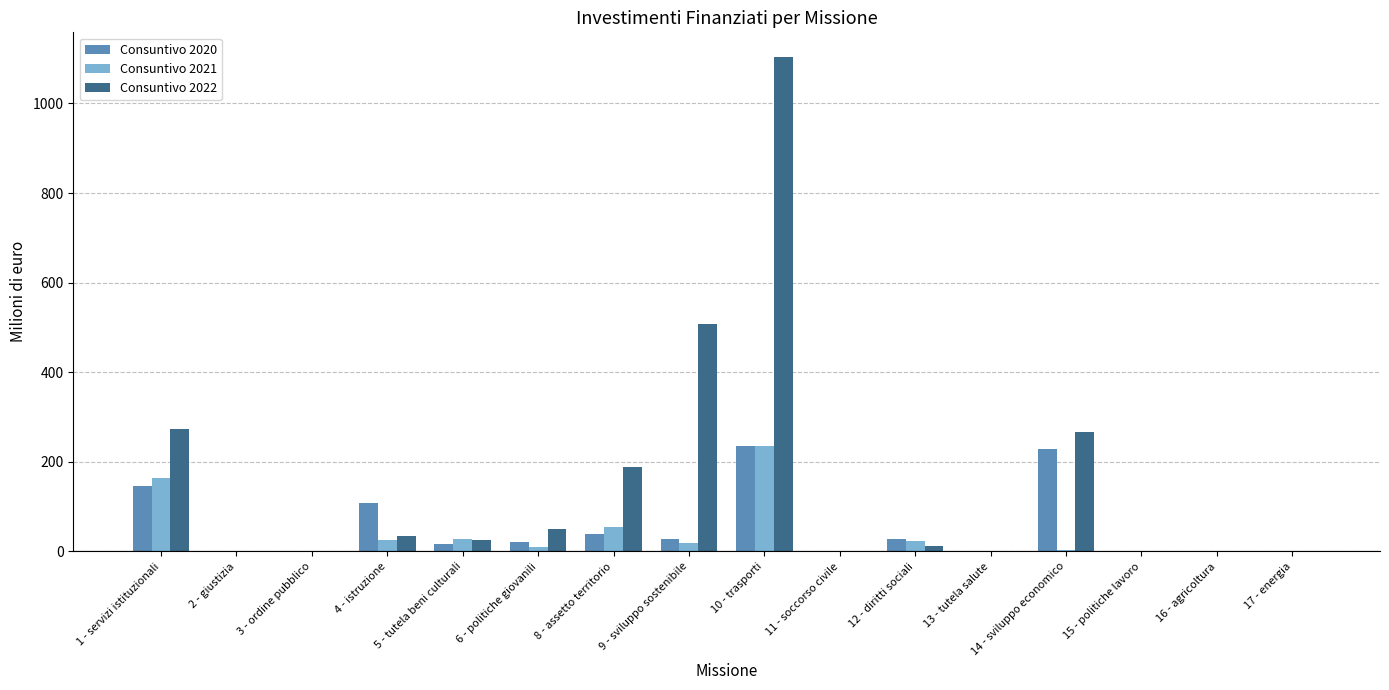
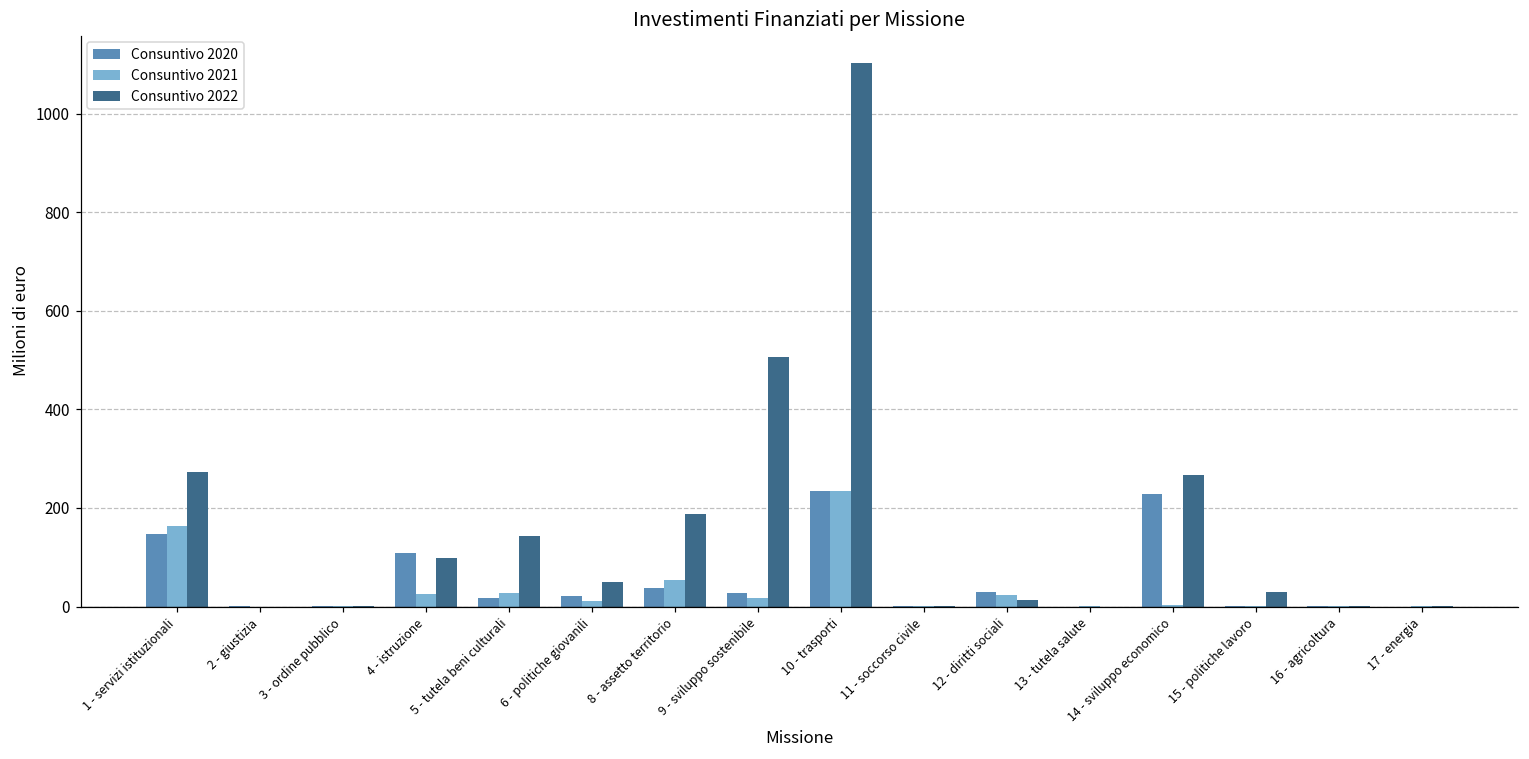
  {
    "Consuntivo 2022": {
      "1 - servizi istituzionali": 270,
      "2 - giustizia": 0,
-     "4 - istruzione": 30,
-     "5 - tutela beni culturali": 30,
+     "4 - istruzione": 100,
+     "5 - tutela beni culturali": 140,
      "6 - politiche giovanili": 50,
      "8 - assetto territorio": 190,
      "9 - sviluppo sostenibile": 510,
      "10 - trasporti": 1100,
      "12 - diritti sociali": 10,
      "14 - sviluppo economico": 270,
-     "15 - politiche lavoro": 0
+     "15 - politiche lavoro": 30
    }
  }
